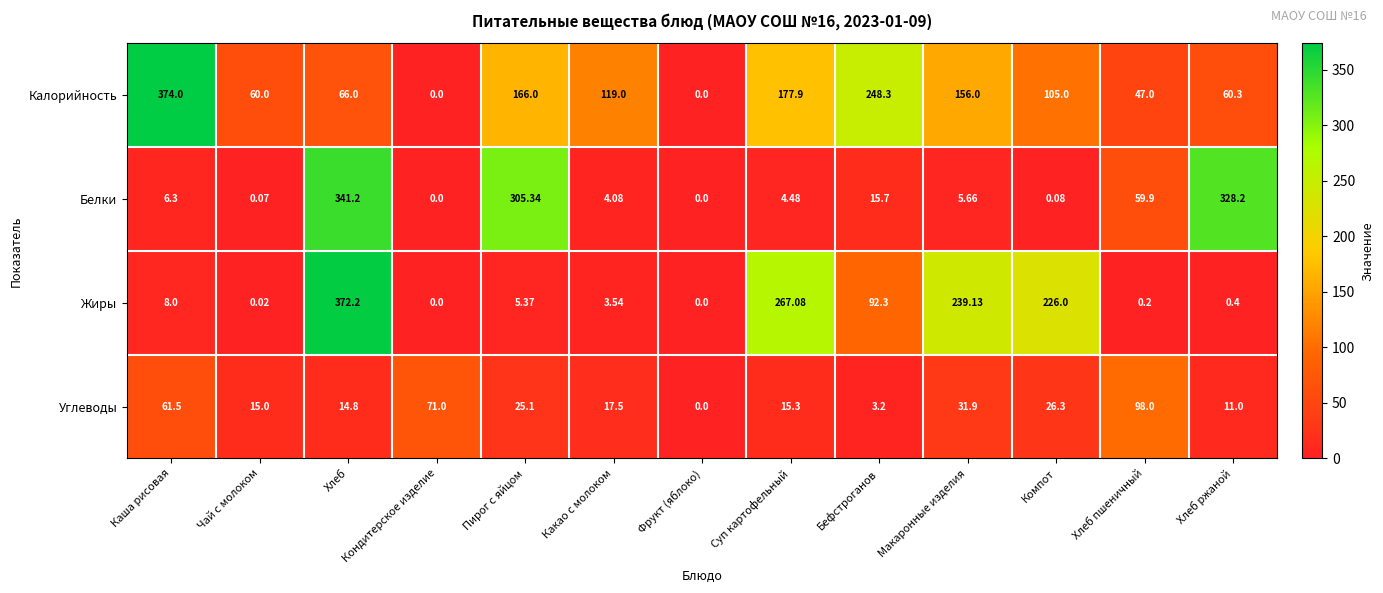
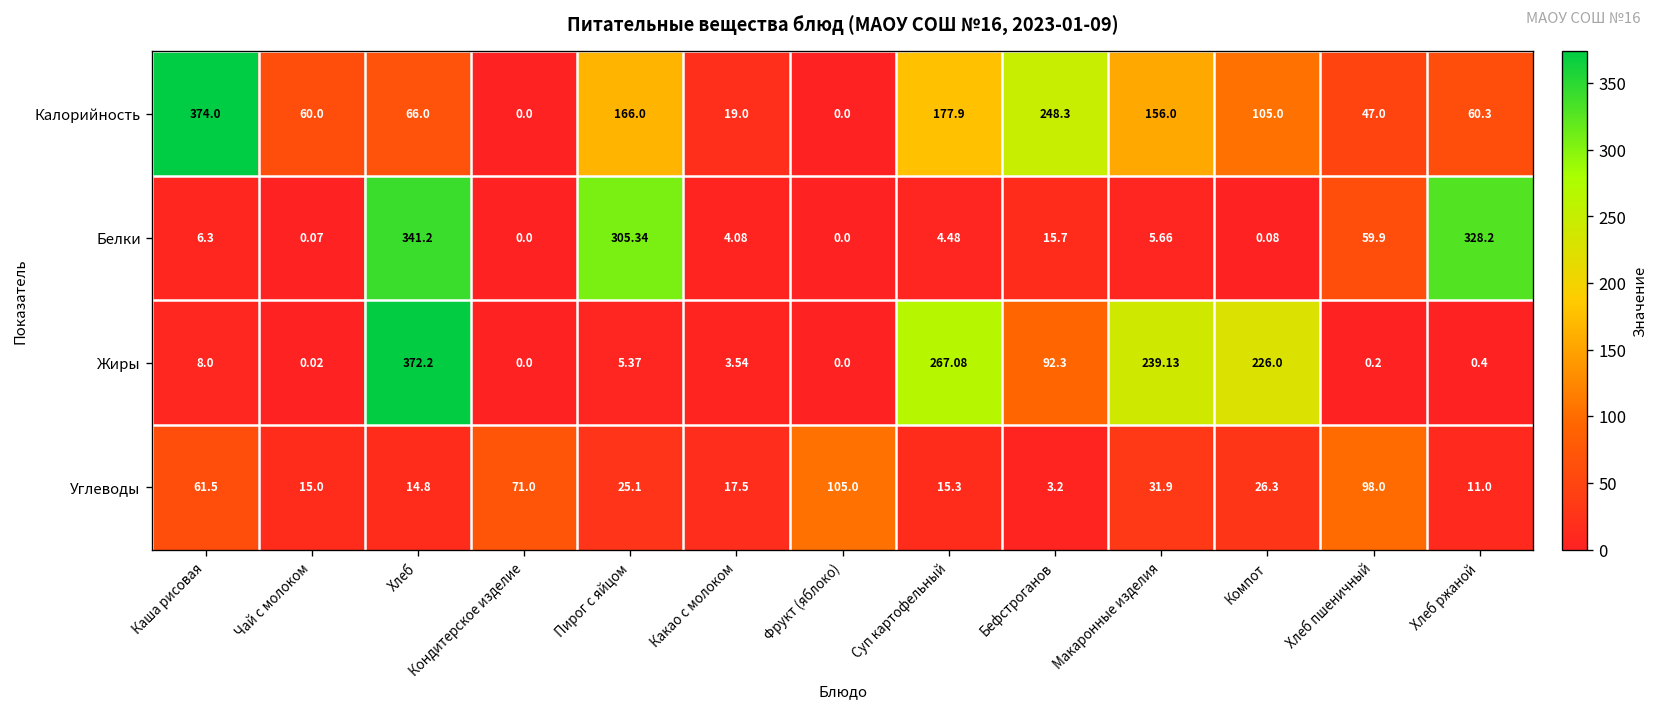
  {
    "Калорийность": {
      "Каша рисовая": 374.0,
      "Чай с молоком": 60.0,
      "Хлеб": 66.0,
      "Кондитерское изделие": 0.0,
      "Пирог с яйцом": 166.0,
-     "Какао с молоком": 119.0,
+     "Какао с молоком": 19.0,
      "Фрукт (яблоко)": 0.0,
      "Суп картофельный": 177.9,
      "Бефстроганов": 248.3,
      "Макаронные изделия": 156.0,
      "Компот": 105.0,
      "Хлеб пшеничный": 47.0,
      "Хлеб ржаной": 60.3
    },
    "Белки": {
      "Каша рисовая": 6.3,
      "Чай с молоком": 0.07,
      "Хлеб": 341.2,
      "Кондитерское изделие": 0.0,
      "Пирог с яйцом": 305.34,
      "Какао с молоком": 4.08,
      "Фрукт (яблоко)": 0.0,
      "Суп картофельный": 4.48,
      "Бефстроганов": 15.7,
      "Макаронные изделия": 5.66,
      "Компот": 0.08,
      "Хлеб пшеничный": 59.9,
      "Хлеб ржаной": 328.2
    },
    "Жиры": {
      "Каша рисовая": 8.0,
      "Чай с молоком": 0.02,
      "Хлеб": 372.2,
      "Кондитерское изделие": 0.0,
      "Пирог с яйцом": 5.37,
      "Какао с молоком": 3.54,
      "Фрукт (яблоко)": 0.0,
      "Суп картофельный": 267.08,
      "Бефстроганов": 92.3,
      "Макаронные изделия": 239.13,
      "Компот": 226.0,
      "Хлеб пшеничный": 0.2,
      "Хлеб ржаной": 0.4
    },
    "Углеводы": {
      "Каша рисовая": 61.5,
      "Чай с молоком": 15.0,
      "Хлеб": 14.8,
      "Кондитерское изделие": 71.0,
      "Пирог с яйцом": 25.1,
      "Какао с молоком": 17.5,
-     "Фрукт (яблоко)": 0.0,
+     "Фрукт (яблоко)": 105.0,
      "Суп картофельный": 15.3,
      "Бефстроганов": 3.2,
      "Макаронные изделия": 31.9,
      "Компот": 26.3,
      "Хлеб пшеничный": 98.0,
      "Хлеб ржаной": 11.0
    }
  }
